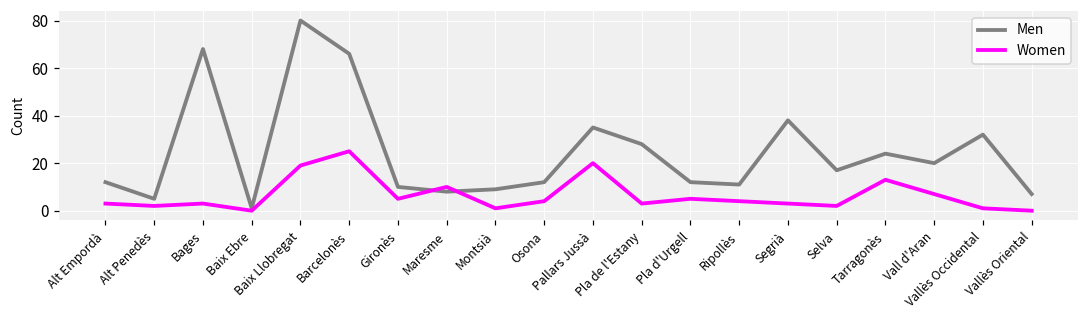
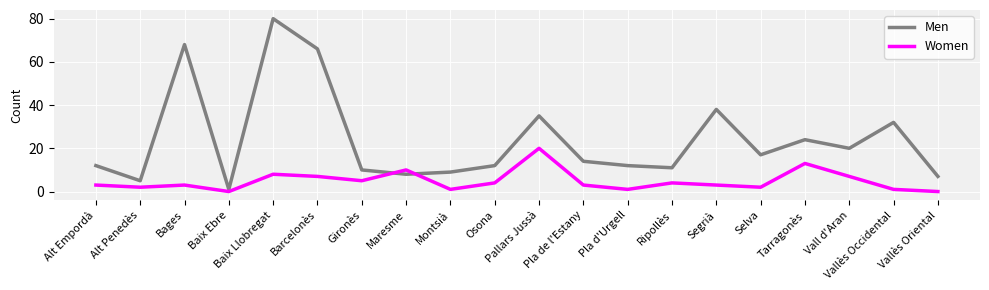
  {
    "Men": {
      "Alt Empordà": 12,
      "Alt Penedès": 5,
      "Bages": 68,
      "Baix Llobregat": 80,
      "Barcelonès": 66,
      "Gironès": 10,
      "Maresme": 8,
      "Montsià": 9,
      "Osona": 12,
      "Pallars Jussà": 35,
-     "Pla de l'Estany": 28,
+     "Pla de l'Estany": 14,
      "Pla d'Urgell": 12,
      "Ripollès": 11,
      "Segrià": 38,
      "Selva": 17,
      "Tarragonès": 24,
      "Vall d'Aran": 20,
      "Vallès Occidental": 32,
      "Vallès Oriental": 7
    },
    "Women": {
      "Alt Empordà": 3,
      "Alt Penedès": 2,
      "Bages": 3,
-     "Baix Llobregat": 19,
-     "Barcelonès": 25,
+     "Baix Llobregat": 8,
+     "Barcelonès": 7,
      "Gironès": 5,
      "Maresme": 10,
      "Montsià": 1,
      "Osona": 4,
      "Pallars Jussà": 20,
      "Pla de l'Estany": 3,
-     "Pla d'Urgell": 5,
+     "Pla d'Urgell": 1,
      "Ripollès": 4,
      "Segrià": 3,
      "Selva": 2,
      "Tarragonès": 13,
      "Vall d'Aran": 7,
      "Vallès Occidental": 1,
      "Vallès Oriental": 0
    }
  }
